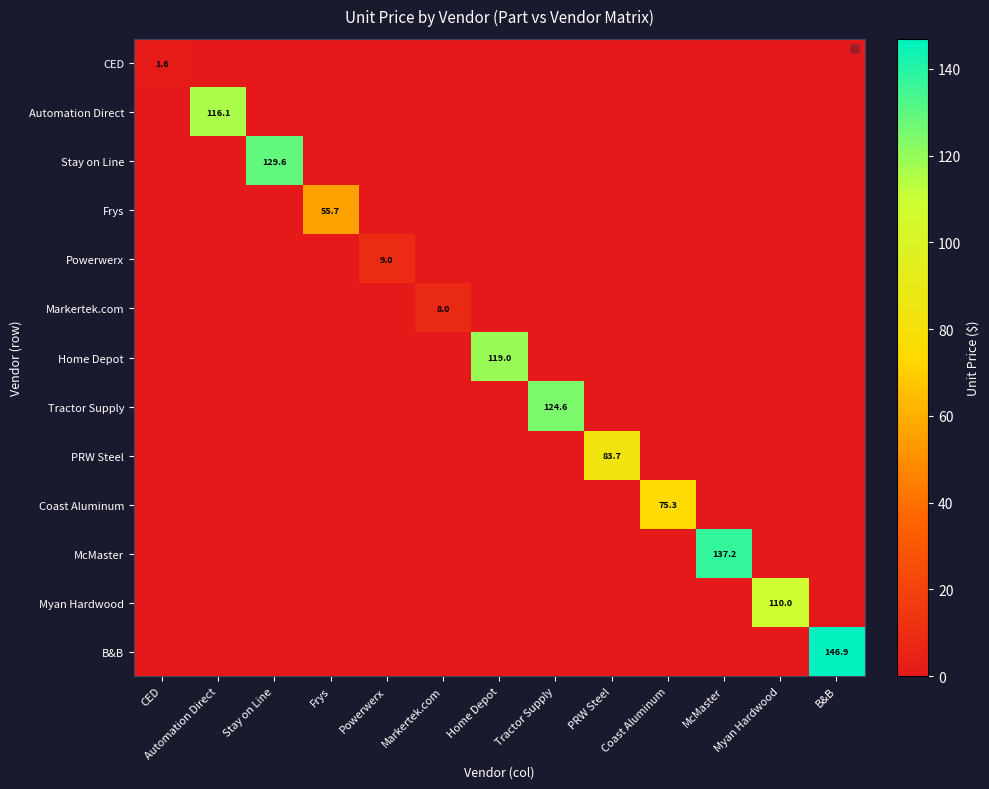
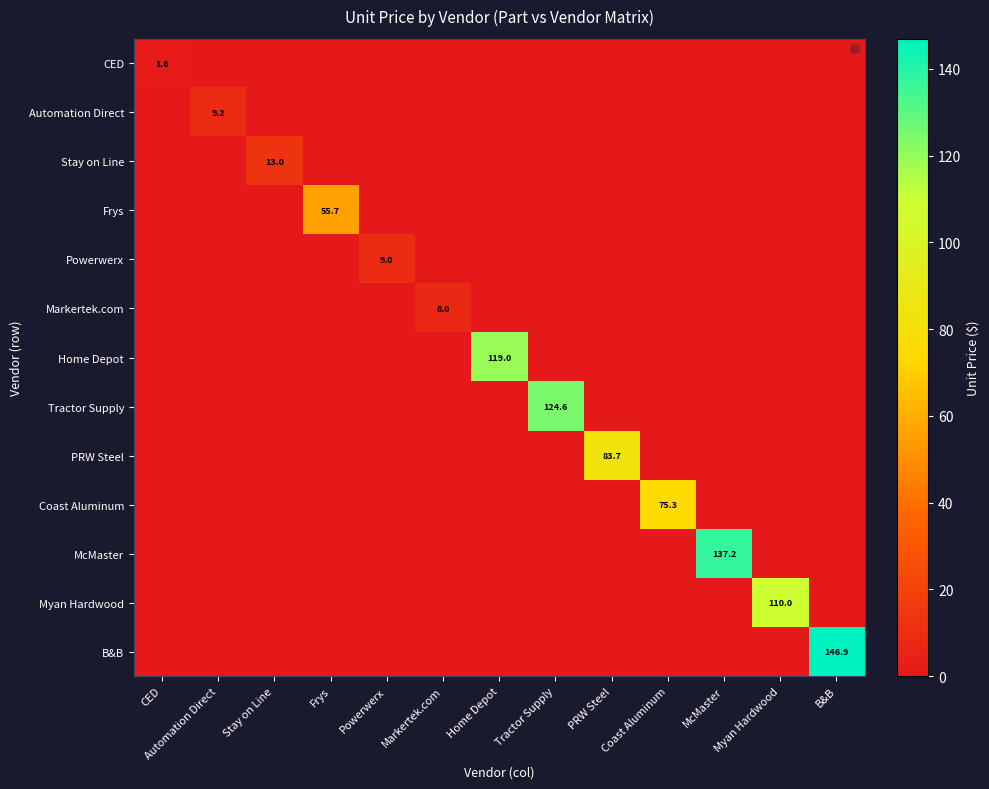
  {
    "CED": {
      "CED": 1.6
    },
    "Automation Direct": {
-     "Automation Direct": 116.1
+     "Automation Direct": 9.2
    },
    "Stay on Line": {
-     "Stay on Line": 129.6
+     "Stay on Line": 13.0
    },
    "Frys": {
      "Frys": 55.7
    },
    "Powerwerx": {
      "Powerwerx": 9.0
    },
    "Markertek.com": {
      "Markertek.com": 8.0
    },
    "Home Depot": {
      "Home Depot": 119.0
    },
    "Tractor Supply": {
      "Tractor Supply": 124.6
    },
    "PRW Steel": {
      "PRW Steel": 83.7
    },
    "Coast Aluminum": {
      "Coast Aluminum": 75.3
    },
    "McMaster": {
      "McMaster": 137.2
    },
    "Myan Hardwood": {
      "Myan Hardwood": 110.0
    },
    "B&B": {
      "B&B": 146.9
    }
  }
